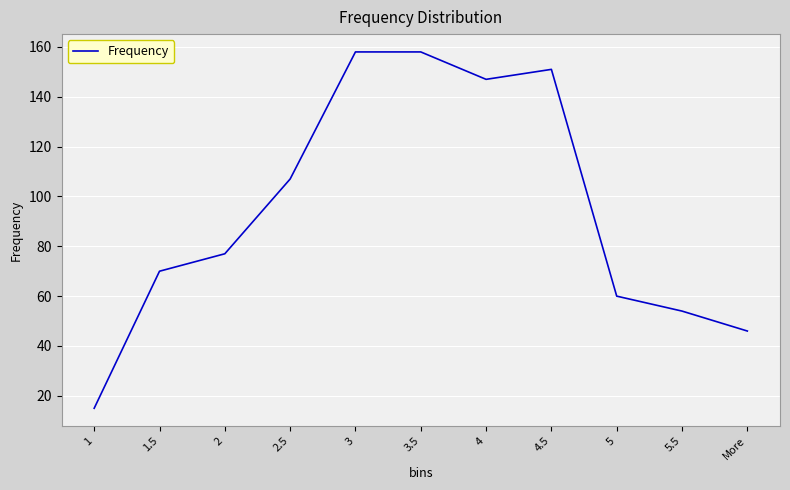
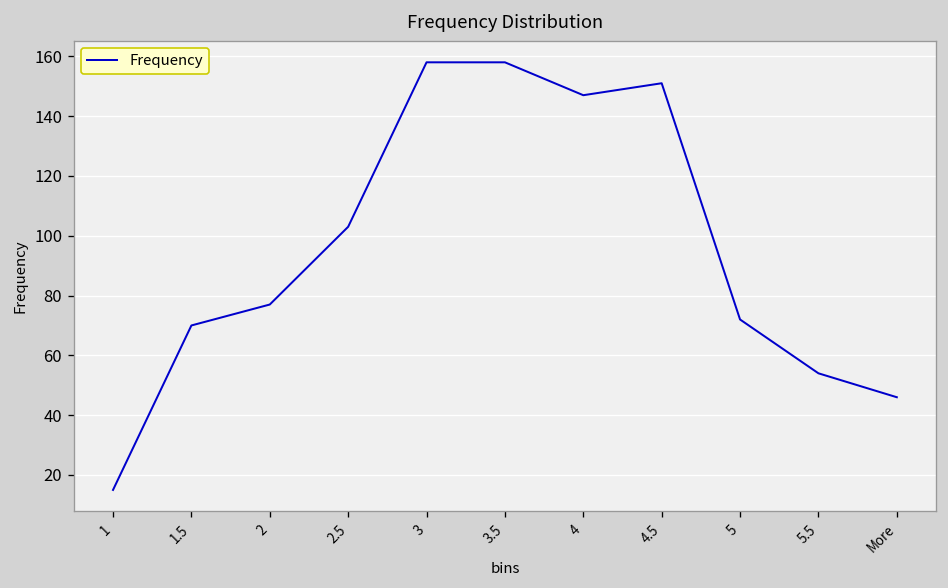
  {
    "1": 15,
    "1.5": 70,
    "2": 77,
-   "2.5": 107,
+   "2.5": 103,
    "3": 158,
    "3.5": 158,
    "4": 147,
    "4.5": 151,
-   "5": 60,
+   "5": 72,
    "5.5": 54,
    "More": 46
  }
